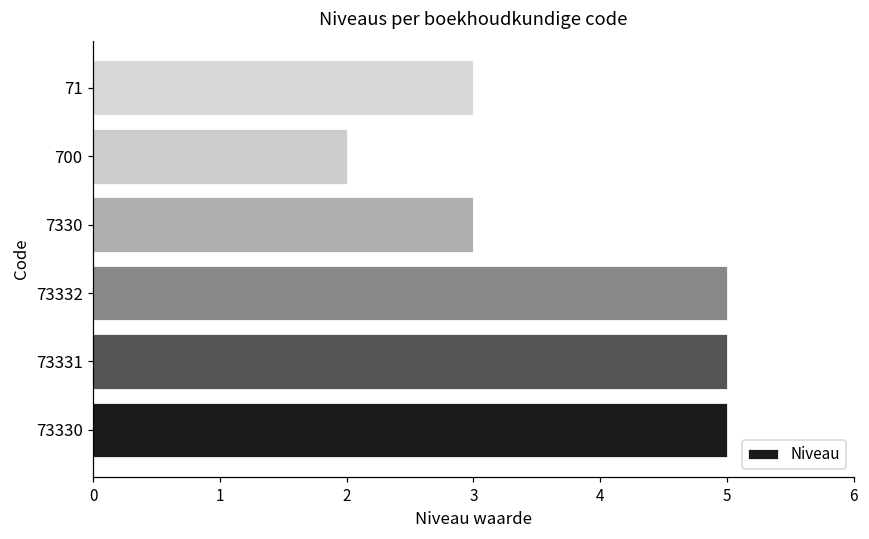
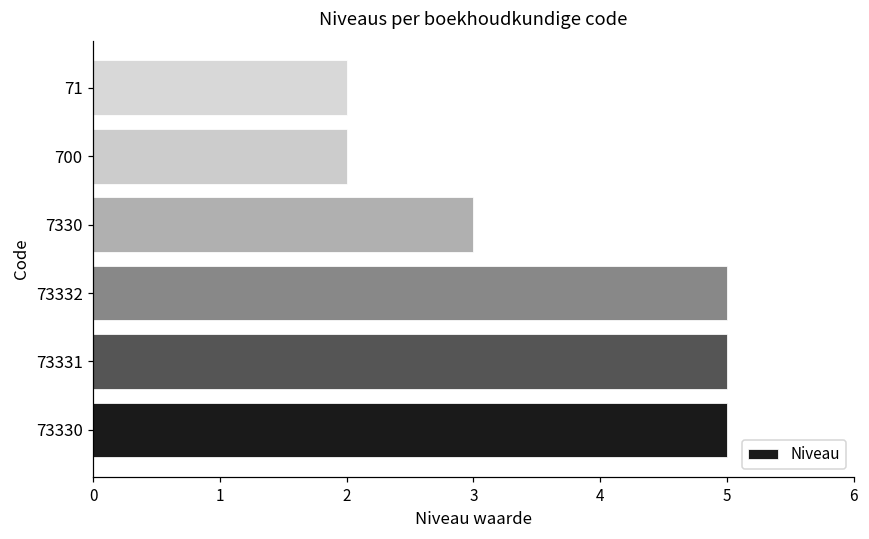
  {
-   "71": 3,
+   "71": 2,
    "700": 2,
    "7330": 3,
    "73332": 5,
    "73331": 5,
    "73330": 5
  }
